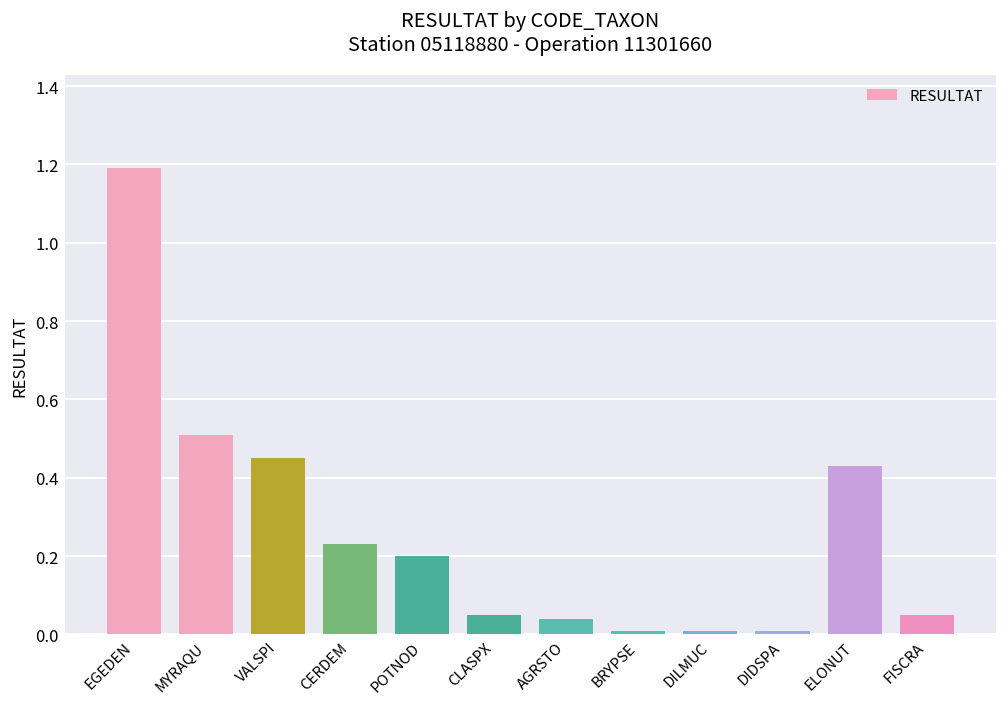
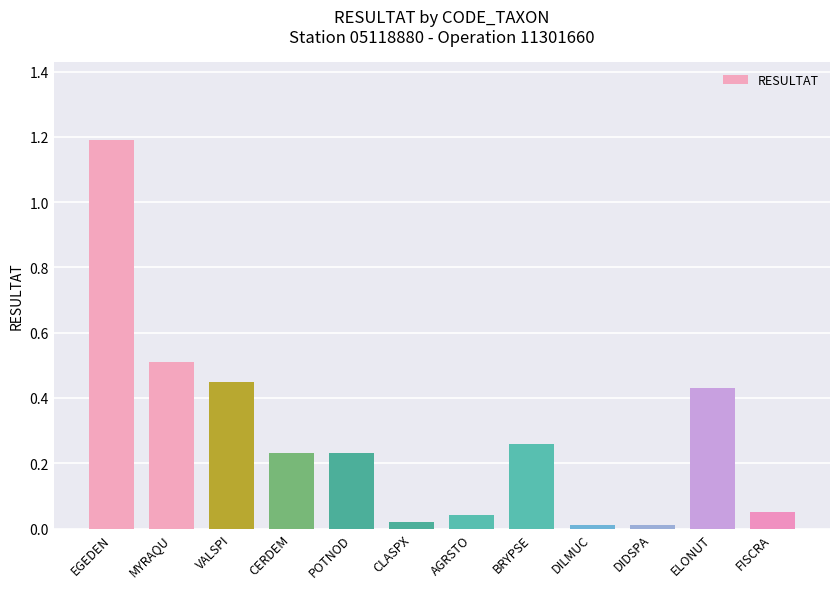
  {
    "EGEDEN": 1.19,
    "MYRAQU": 0.51,
    "VALSPI": 0.45,
    "CERDEM": 0.23,
-   "POTNOD": 0.20,
-   "CLASPX": 0.05,
+   "POTNOD": 0.23,
+   "CLASPX": 0.02,
    "AGRSTO": 0.04,
-   "BRYPSE": 0.01,
+   "BRYPSE": 0.26,
    "DILMUC": 0.01,
    "DIDSPA": 0.01,
    "ELONUT": 0.43,
    "FISCRA": 0.05
  }
